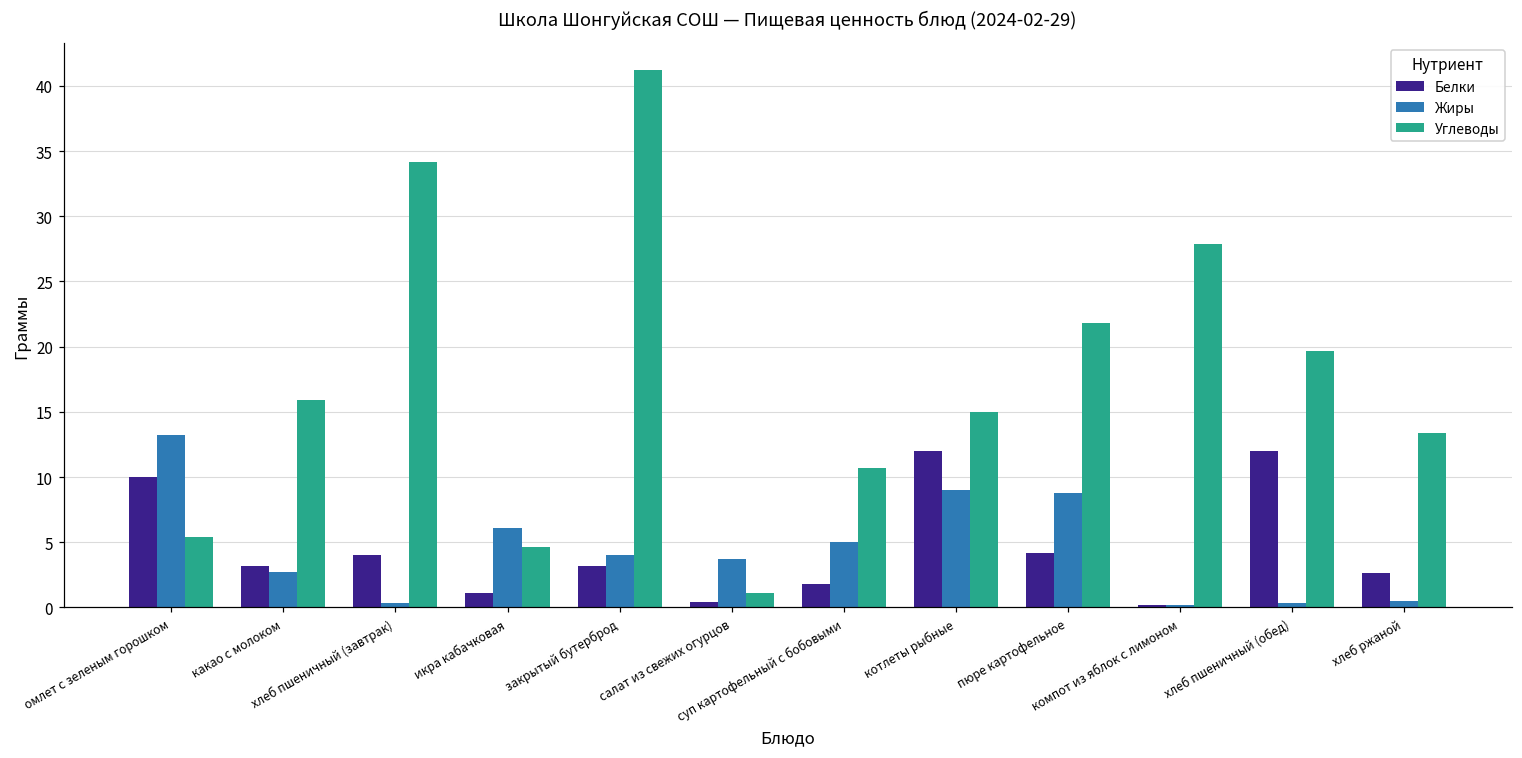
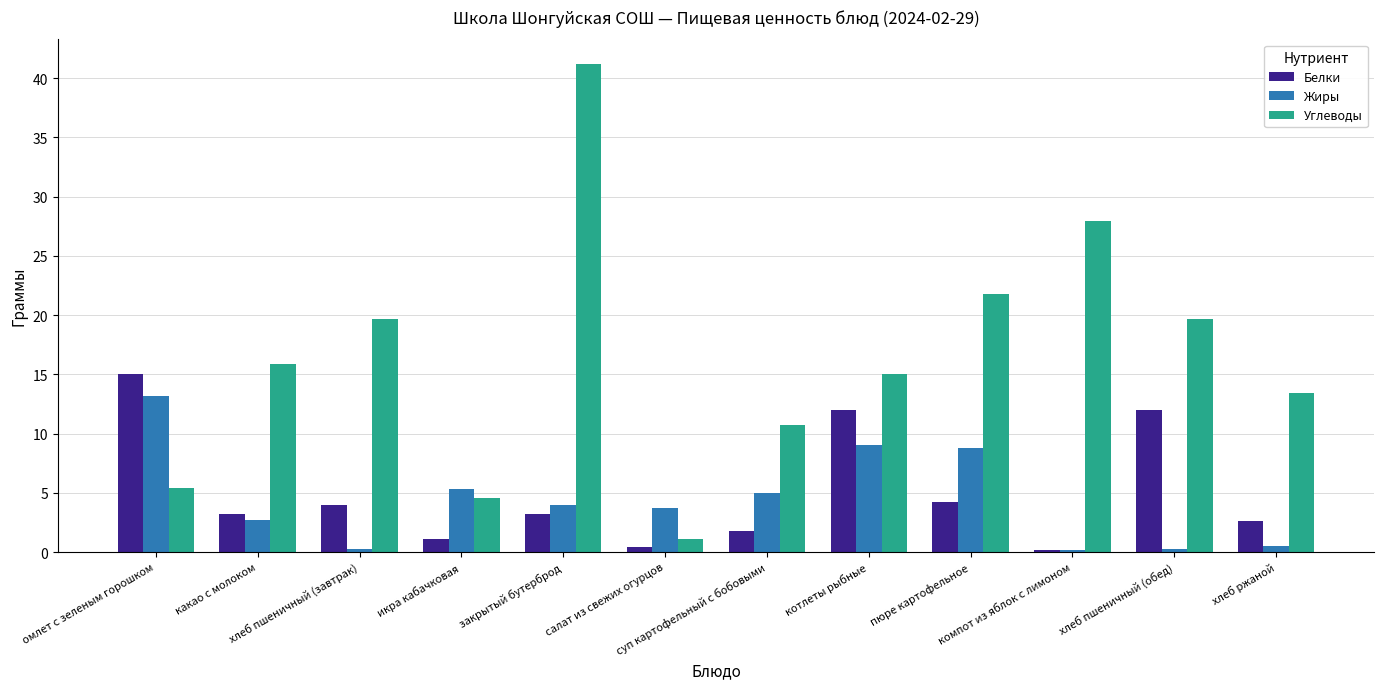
  {
    "Белки": {
-     "омлет с зеленым горошком": 10,
+     "омлет с зеленым горошком": 15,
      "какао с молоком": 3,
      "хлеб пшеничный (завтрак)": 4,
      "икра кабачковая": 1,
      "закрытый бутерброд": 3,
      "салат из свежих огурцов": 0.4,
      "суп картофельный с бобовыми": 2,
      "котлеты рыбные": 12,
      "пюре картофельное": 4,
      "хлеб пшеничный (обед)": 12,
      "хлеб ржаной": 2.6
    },
    "Жиры": {
      "омлет с зеленым горошком": 13.2,
      "какао с молоком": 2.7,
      "хлеб пшеничный (завтрак)": 0.3,
-     "икра кабачковая": 6.1,
+     "икра кабачковая": 5.3,
      "закрытый бутерброд": 4.0,
      "салат из свежих огурцов": 3.7,
      "суп картофельный с бобовыми": 5.0,
      "котлеты рыбные": 9.0,
      "пюре картофельное": 8.8,
      "хлеб пшеничный (обед)": 0.3,
      "хлеб ржаной": 0.5
    },
    "Углеводы": {
      "омлет с зеленым горошком": 5.4,
      "какао с молоком": 15.9,
-     "хлеб пшеничный (завтрак)": 34.2,
+     "хлеб пшеничный (завтрак)": 19.7,
      "икра кабачковая": 4.6,
      "закрытый бутерброд": 41.2,
      "салат из свежих огурцов": 1.1,
      "суп картофельный с бобовыми": 10.7,
      "котлеты рыбные": 15.0,
      "пюре картофельное": 21.8,
      "компот из яблок с лимоном": 27.9,
      "хлеб пшеничный (обед)": 19.7,
      "хлеб ржаной": 13.4
    }
  }
